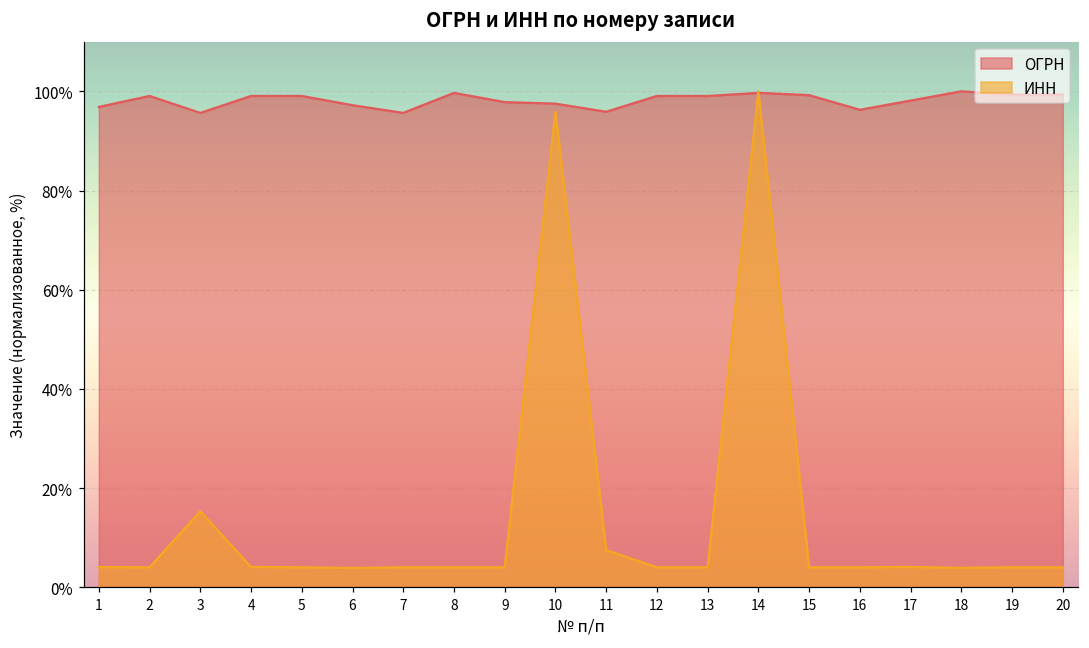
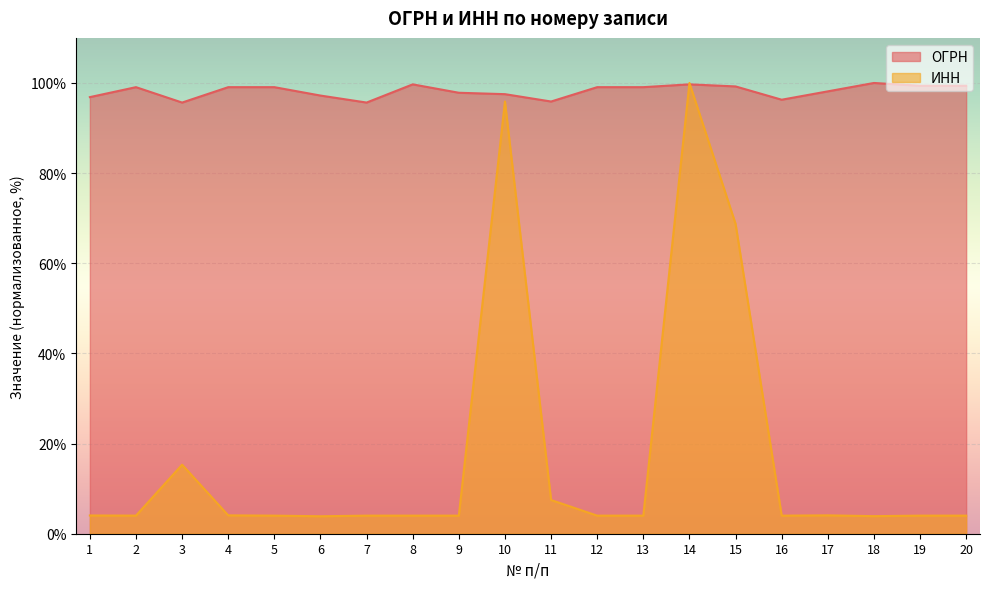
  {
    "ОГРН": {
      "1": "97%",
      "2": "99%",
      "3": "96%",
      "4": "99%",
      "5": "99%",
      "6": "97%",
      "7": "96%",
      "8": "100%",
      "9": "98%",
      "10": "98%",
      "11": "96%",
      "12": "99%",
      "13": "99%",
      "15": "99%",
      "16": "96%",
      "17": "98%",
      "18": "100%"
    },
    "ИНН": {
      "1": "4%",
      "2": "4%",
      "3": "15%",
      "4": "4%",
      "5": "4%",
      "6": "4%",
      "7": "4%",
      "8": "4%",
      "9": "4%",
      "10": "96%",
      "11": "7%",
      "12": "4%",
      "13": "4%",
-     "15": "4%",
+     "15": "69%",
      "16": "4%",
      "17": "4%",
      "18": "4%",
      "19": "4%",
      "20": "4%"
    }
  }
